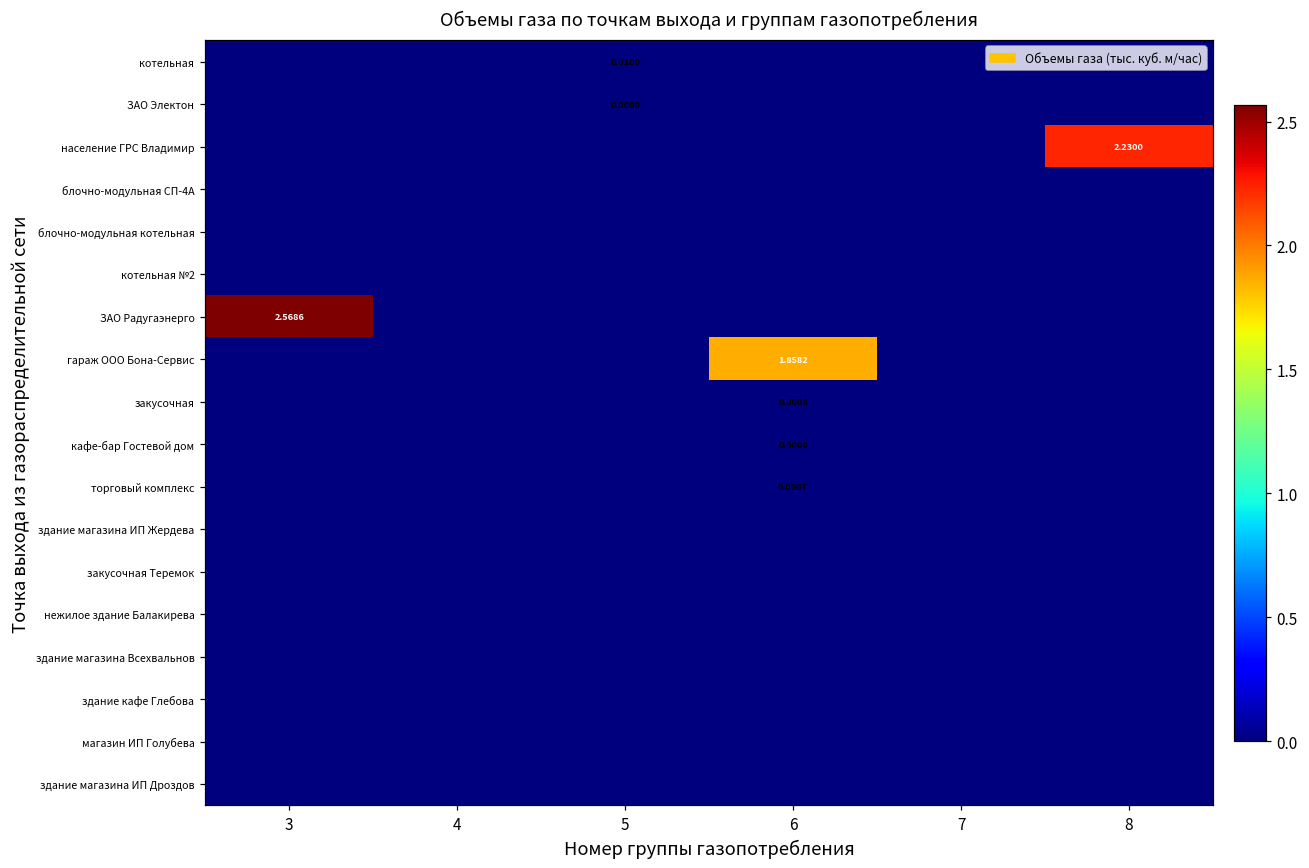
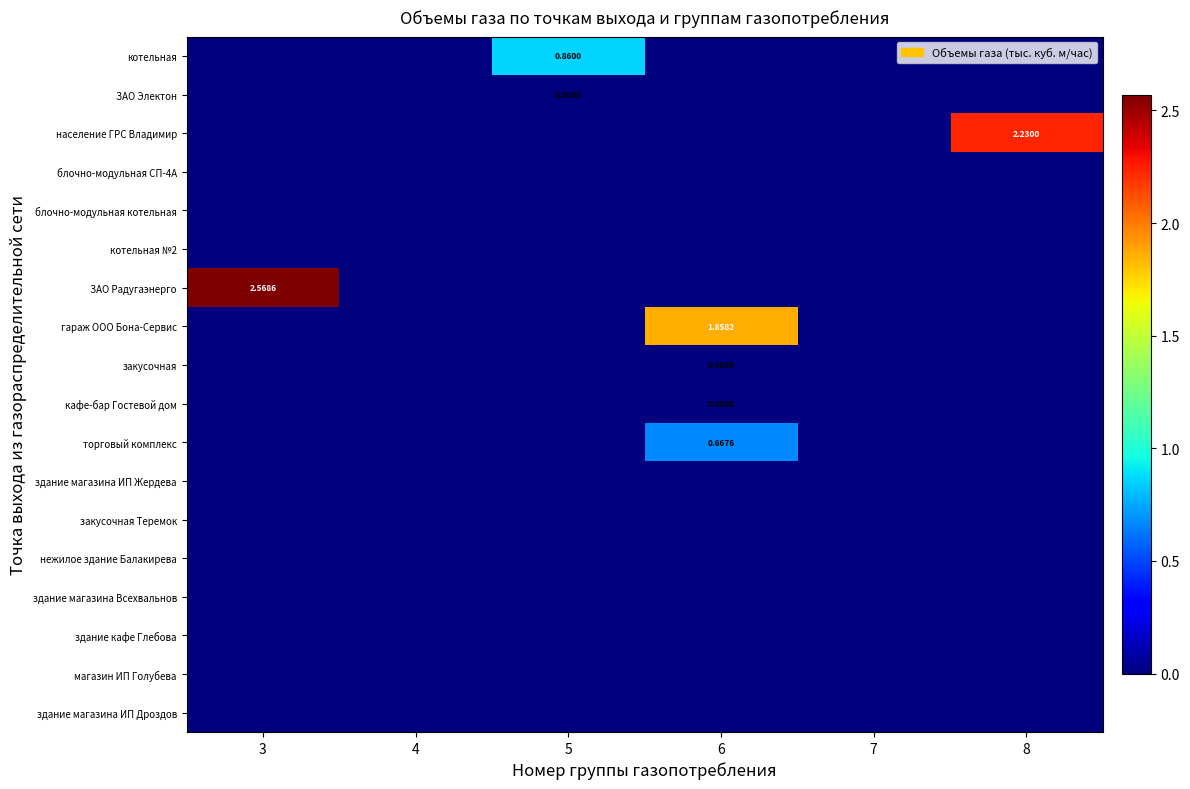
  {
    "котельная": {
-     "5": 0.0100
+     "5": 0.8600
    },
    "ЗАО Электон": {
      "5": 0.0060
    },
    "население ГРС Владимир": {
      "8": 2.2300
    },
    "ЗАО Радугаэнерго": {
      "3": 2.5686
    },
    "гараж ООО Бона-Сервис": {
      "6": 1.8582
    },
    "закусочная": {
      "6": 0.0008
    },
    "кафе-бар Гостевой дом": {
      "6": 0.0008
    },
    "торговый комплекс": {
-     "6": 0.0007
+     "6": 0.6676
    }
  }
